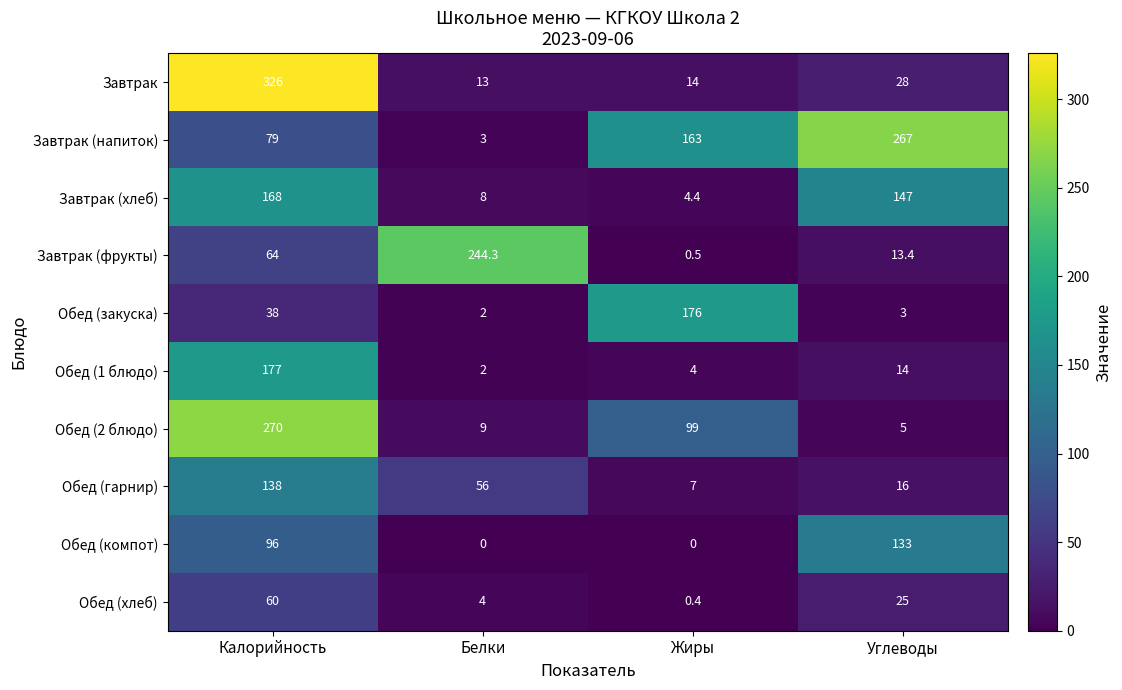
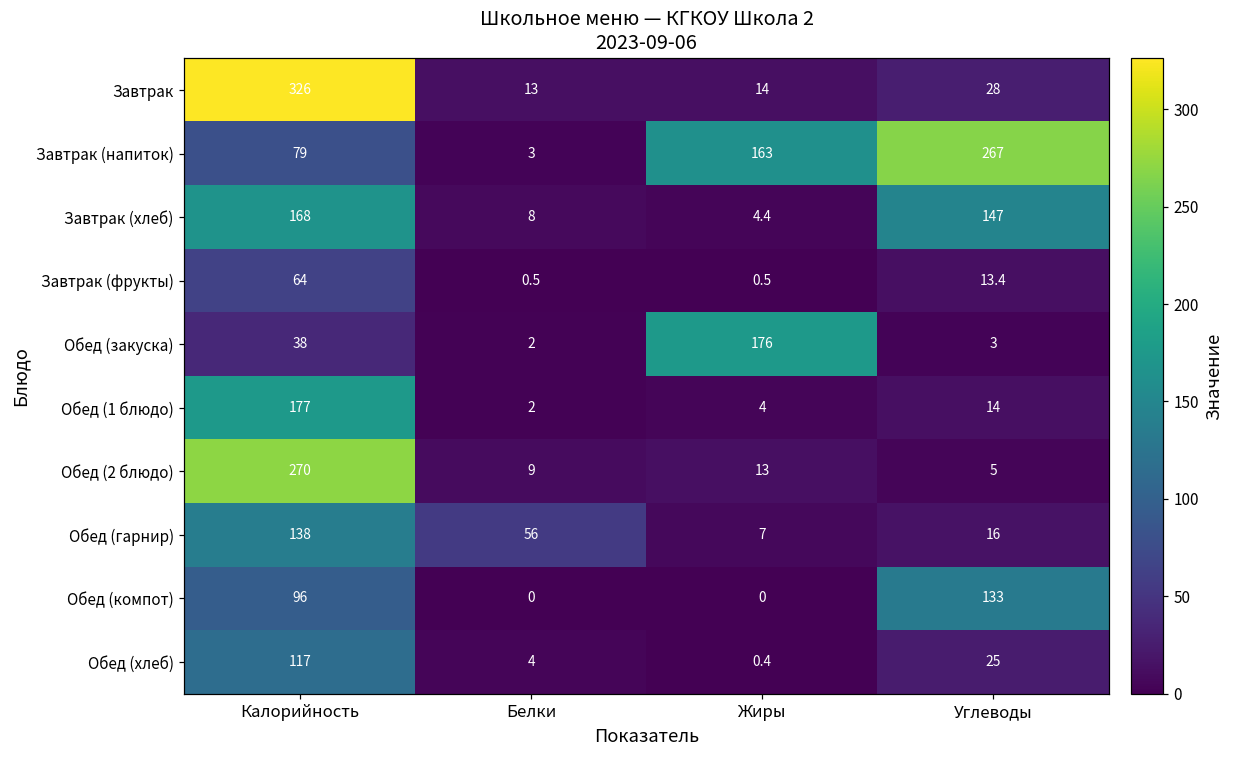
  {
    "Завтрак": {
      "Калорийность": 326,
      "Белки": 13,
      "Жиры": 14,
      "Углеводы": 28
    },
    "Завтрак (напиток)": {
      "Калорийность": 79,
      "Белки": 3,
      "Жиры": 163,
      "Углеводы": 267
    },
    "Завтрак (хлеб)": {
      "Калорийность": 168,
      "Белки": 8,
      "Жиры": 4.4,
      "Углеводы": 147
    },
    "Завтрак (фрукты)": {
      "Калорийность": 64,
-     "Белки": 244.3,
+     "Белки": 0.5,
      "Жиры": 0.5,
      "Углеводы": 13.4
    },
    "Обед (закуска)": {
      "Калорийность": 38,
      "Белки": 2,
      "Жиры": 176,
      "Углеводы": 3
    },
    "Обед (1 блюдо)": {
      "Калорийность": 177,
      "Белки": 2,
      "Жиры": 4,
      "Углеводы": 14
    },
    "Обед (2 блюдо)": {
      "Калорийность": 270,
      "Белки": 9,
-     "Жиры": 99,
+     "Жиры": 13,
      "Углеводы": 5
    },
    "Обед (гарнир)": {
      "Калорийность": 138,
      "Белки": 56,
      "Жиры": 7,
      "Углеводы": 16
    },
    "Обед (компот)": {
      "Калорийность": 96,
      "Белки": 0,
      "Жиры": 0,
      "Углеводы": 133
    },
    "Обед (хлеб)": {
-     "Калорийность": 60,
+     "Калорийность": 117,
      "Белки": 4,
      "Жиры": 0.4,
      "Углеводы": 25
    }
  }
